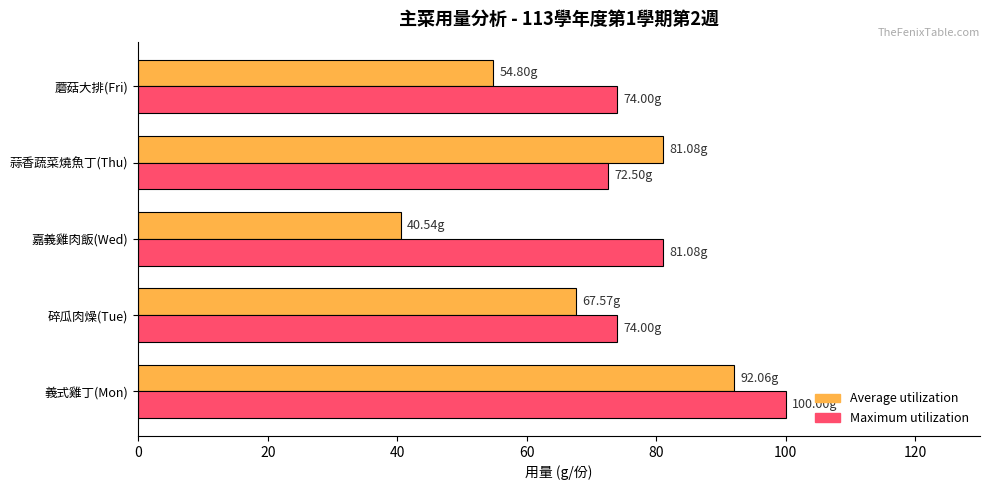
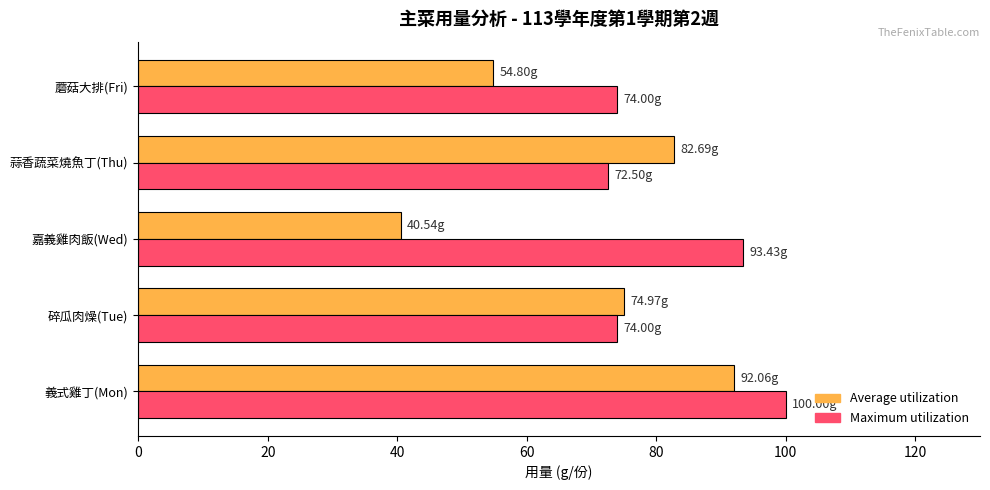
  {
    "Average utilization": {
      "蘑菇大排(Fri)": "54.80g",
-     "蒜香蔬菜燒魚丁(Thu)": "81.08g",
+     "蒜香蔬菜燒魚丁(Thu)": "82.69g",
      "嘉義雞肉飯(Wed)": "40.54g",
-     "碎瓜肉燥(Tue)": "67.57g",
+     "碎瓜肉燥(Tue)": "74.97g",
      "義式雞丁(Mon)": "92.06g"
    },
    "Maximum utilization": {
      "蘑菇大排(Fri)": "74.00g",
      "蒜香蔬菜燒魚丁(Thu)": "72.50g",
-     "嘉義雞肉飯(Wed)": "81.08g",
+     "嘉義雞肉飯(Wed)": "93.43g",
      "碎瓜肉燥(Tue)": "74.00g",
      "義式雞丁(Mon)": "100.00g"
    }
  }
